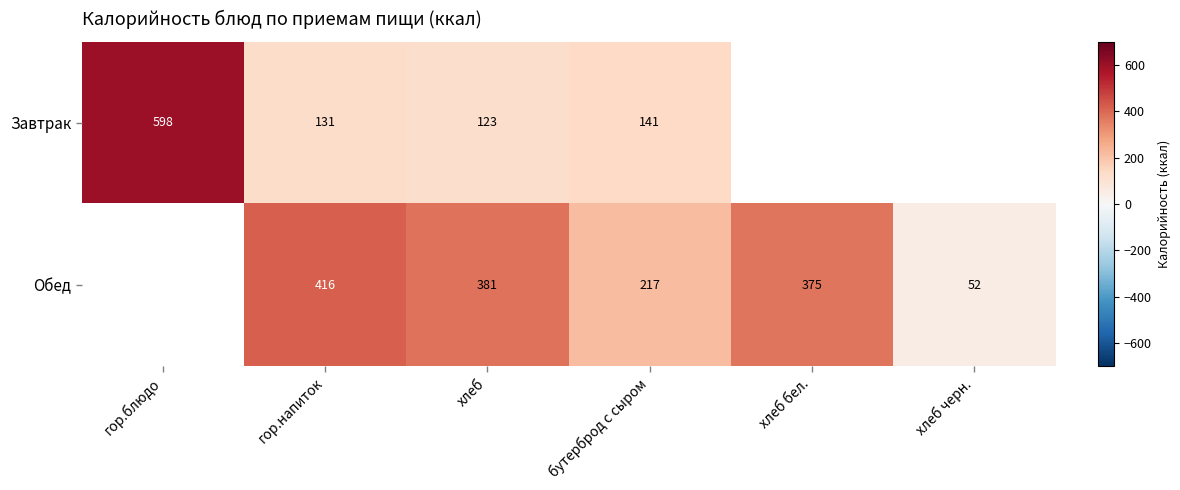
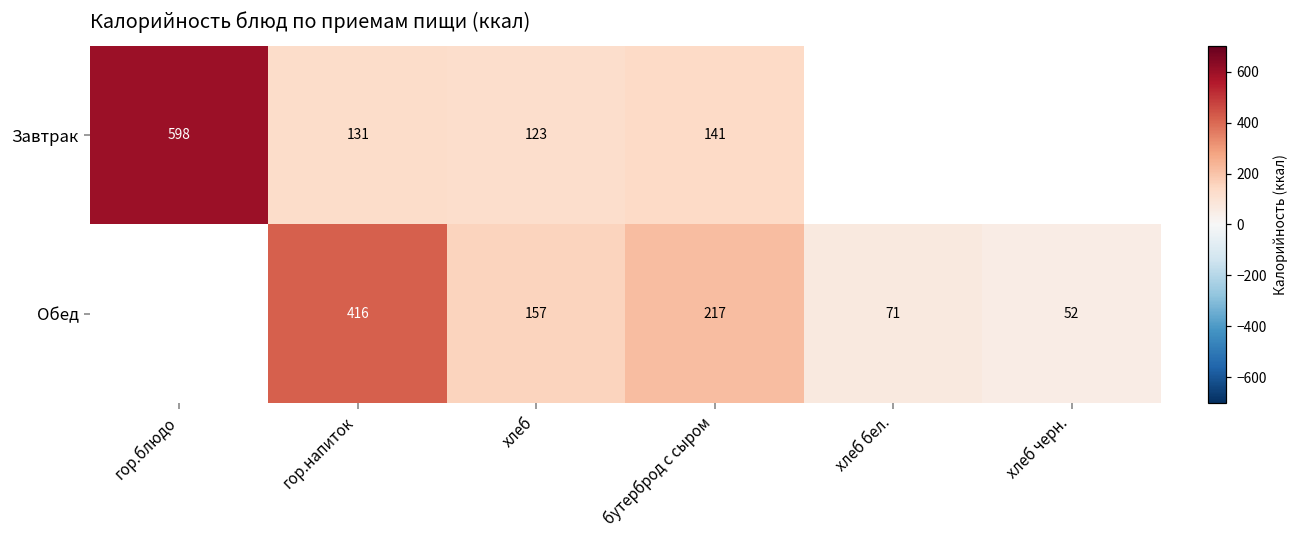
  {
    "Завтрак": {
      "гор.блюдо": 598,
      "гор.напиток": 131,
      "хлеб": 123,
      "бутерброд с сыром": 141
    },
    "Обед": {
      "гор.напиток": 416,
-     "хлеб": 381,
+     "хлеб": 157,
      "бутерброд с сыром": 217,
-     "хлеб бел.": 375,
+     "хлеб бел.": 71,
      "хлеб черн.": 52
    }
  }
